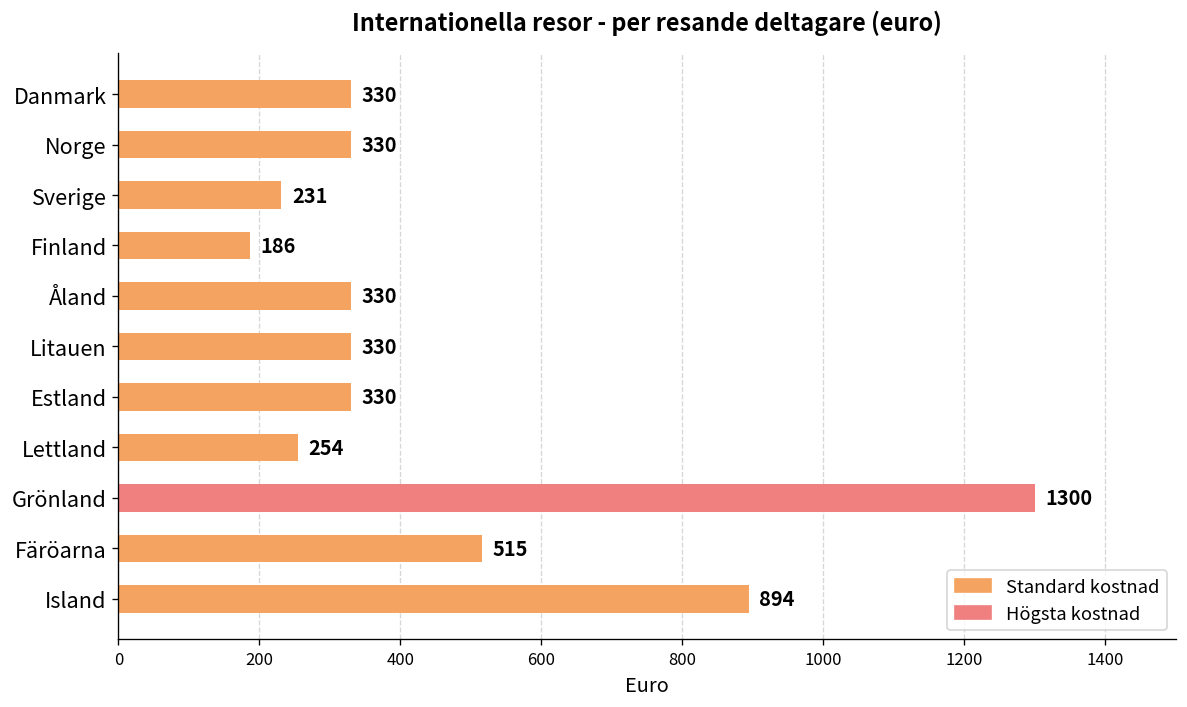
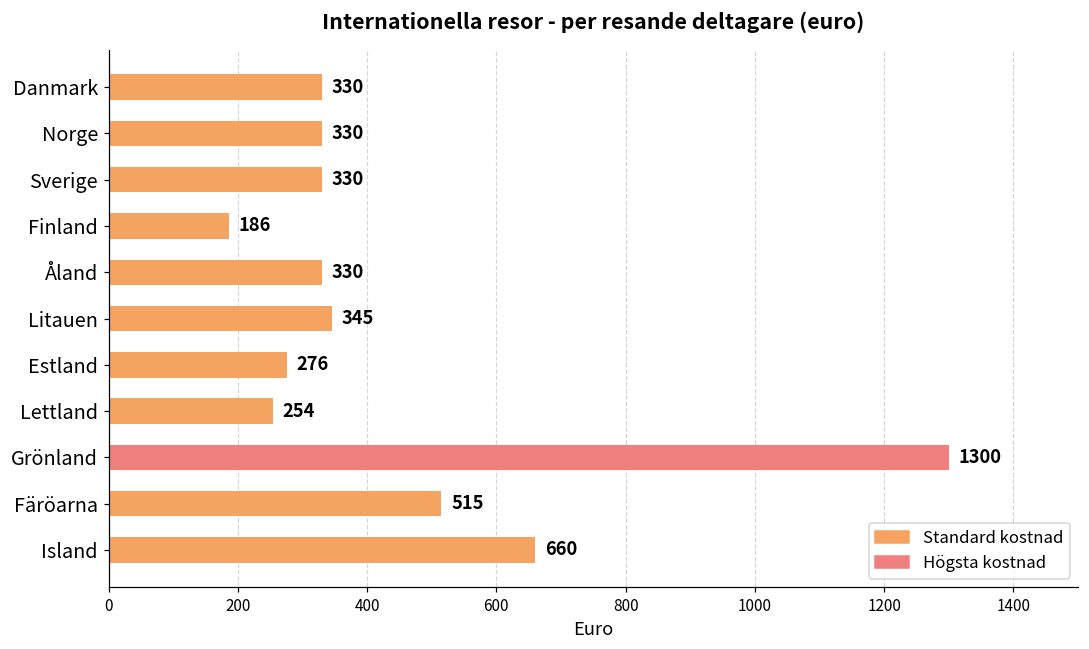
  {
    "Danmark": 330,
    "Norge": 330,
-   "Sverige": 231,
+   "Sverige": 330,
    "Finland": 186,
    "Åland": 330,
-   "Litauen": 330,
-   "Estland": 330,
+   "Litauen": 345,
+   "Estland": 276,
    "Lettland": 254,
    "Grönland": 1300,
    "Färöarna": 515,
-   "Island": 894
+   "Island": 660
  }
